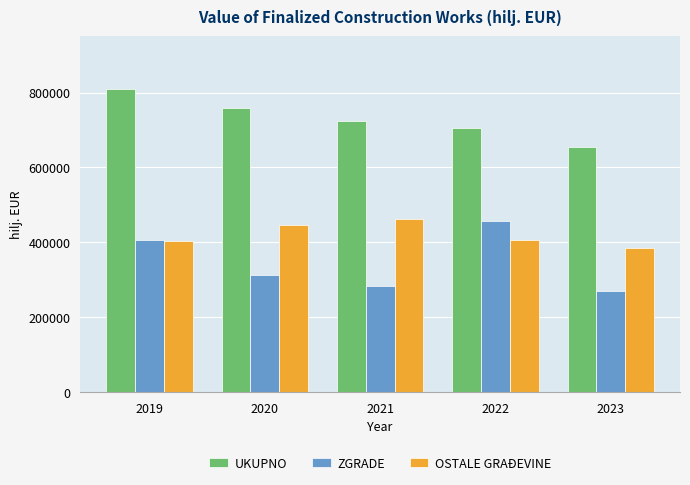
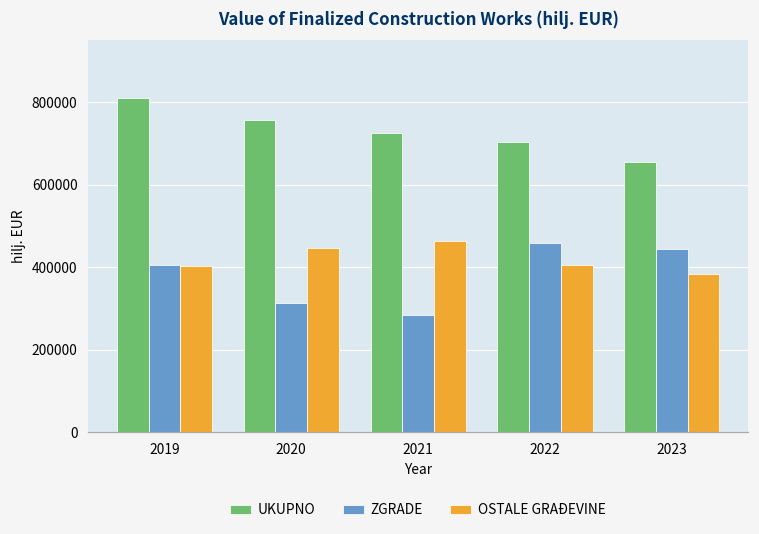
  {
    "UKUPNO": {
      "2019": 810000,
      "2020": 760000,
      "2021": 720000,
      "2022": 700000,
      "2023": 650000
    },
    "ZGRADE": {
      "2019": 410000,
      "2020": 310000,
      "2021": 280000,
      "2022": 460000,
-     "2023": 270000
+     "2023": 440000
    },
    "OSTALE GRAĐEVINE": {
      "2019": 400000,
      "2020": 450000,
      "2021": 460000,
      "2022": 410000,
      "2023": 380000
    }
  }
